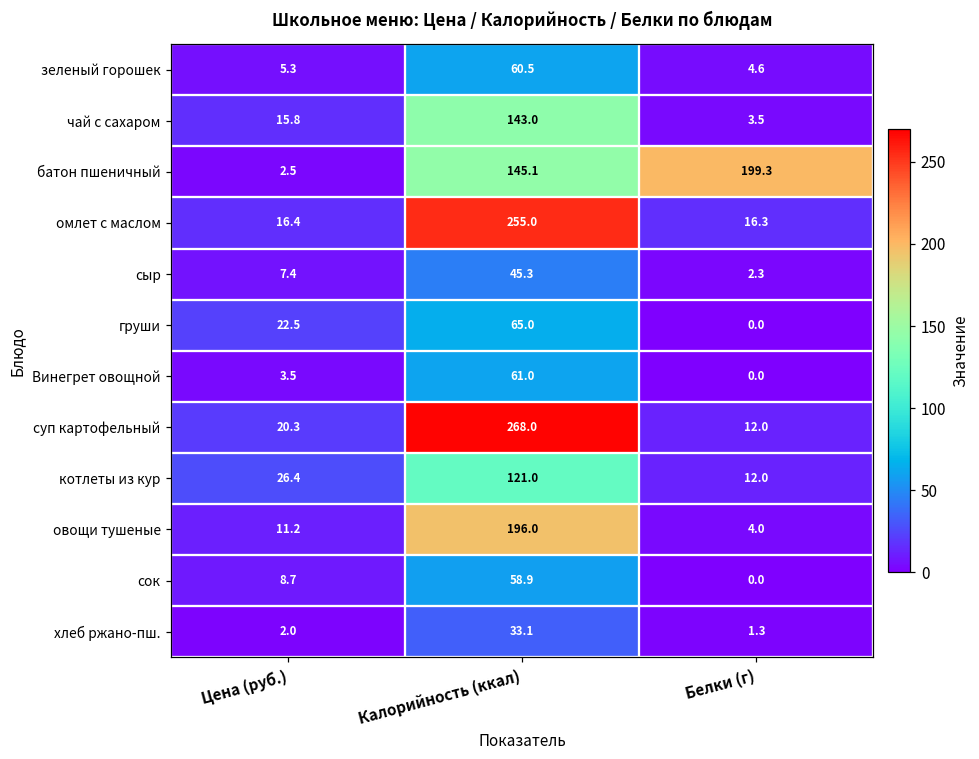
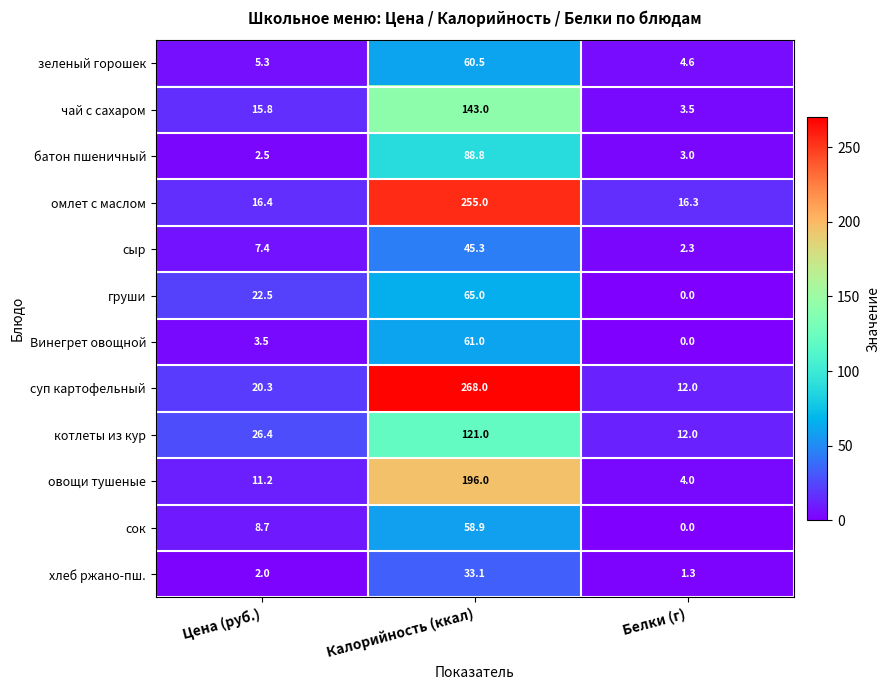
  {
    "зеленый горошек": {
      "Цена (руб.)": 5.3,
      "Калорийность (ккал)": 60.5,
      "Белки (г)": 4.6
    },
    "чай с сахаром": {
      "Цена (руб.)": 15.8,
      "Калорийность (ккал)": 143.0,
      "Белки (г)": 3.5
    },
    "батон пшеничный": {
      "Цена (руб.)": 2.5,
-     "Калорийность (ккал)": 145.1,
-     "Белки (г)": 199.3
+     "Калорийность (ккал)": 88.8,
+     "Белки (г)": 3.0
    },
    "омлет с маслом": {
      "Цена (руб.)": 16.4,
      "Калорийность (ккал)": 255.0,
      "Белки (г)": 16.3
    },
    "сыр": {
      "Цена (руб.)": 7.4,
      "Калорийность (ккал)": 45.3,
      "Белки (г)": 2.3
    },
    "груши": {
      "Цена (руб.)": 22.5,
      "Калорийность (ккал)": 65.0,
      "Белки (г)": 0.0
    },
    "Винегрет овощной": {
      "Цена (руб.)": 3.5,
      "Калорийность (ккал)": 61.0,
      "Белки (г)": 0.0
    },
    "суп картофельный": {
      "Цена (руб.)": 20.3,
      "Калорийность (ккал)": 268.0,
      "Белки (г)": 12.0
    },
    "котлеты из кур": {
      "Цена (руб.)": 26.4,
      "Калорийность (ккал)": 121.0,
      "Белки (г)": 12.0
    },
    "овощи тушеные": {
      "Цена (руб.)": 11.2,
      "Калорийность (ккал)": 196.0,
      "Белки (г)": 4.0
    },
    "сок": {
      "Цена (руб.)": 8.7,
      "Калорийность (ккал)": 58.9,
      "Белки (г)": 0.0
    },
    "хлеб ржано-пш.": {
      "Цена (руб.)": 2.0,
      "Калорийность (ккал)": 33.1,
      "Белки (г)": 1.3
    }
  }
